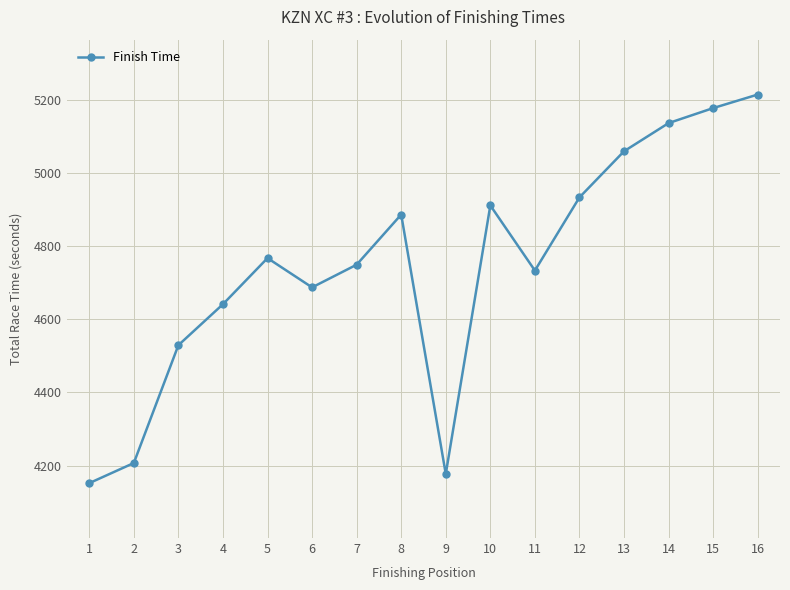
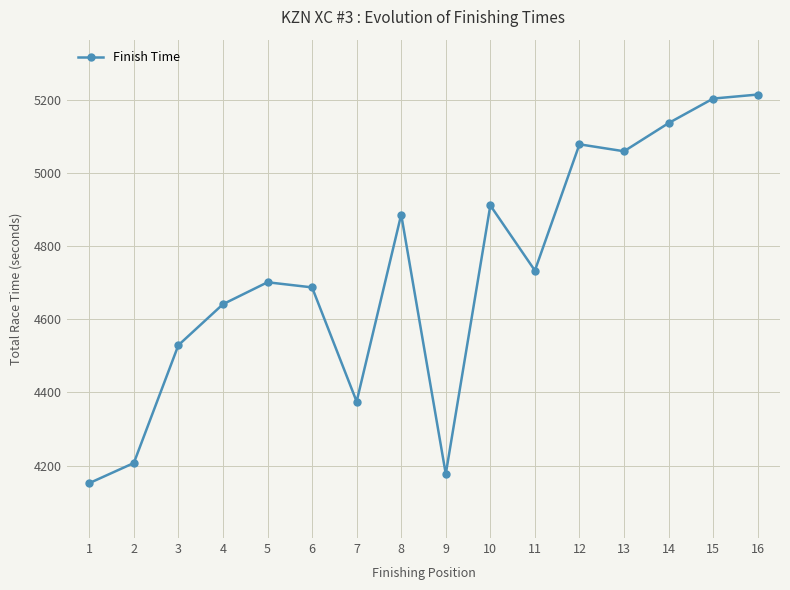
  {
    "1": 4150,
    "2": 4210,
    "3": 4530,
    "4": 4640,
-   "5": 4770,
+   "5": 4700,
    "6": 4690,
-   "7": 4750,
+   "7": 4380,
    "8": 4890,
    "9": 4180,
    "10": 4910,
    "11": 4730,
-   "12": 4930,
+   "12": 5080,
    "13": 5060,
    "14": 5140,
-   "15": 5180,
+   "15": 5200,
    "16": 5210
  }
